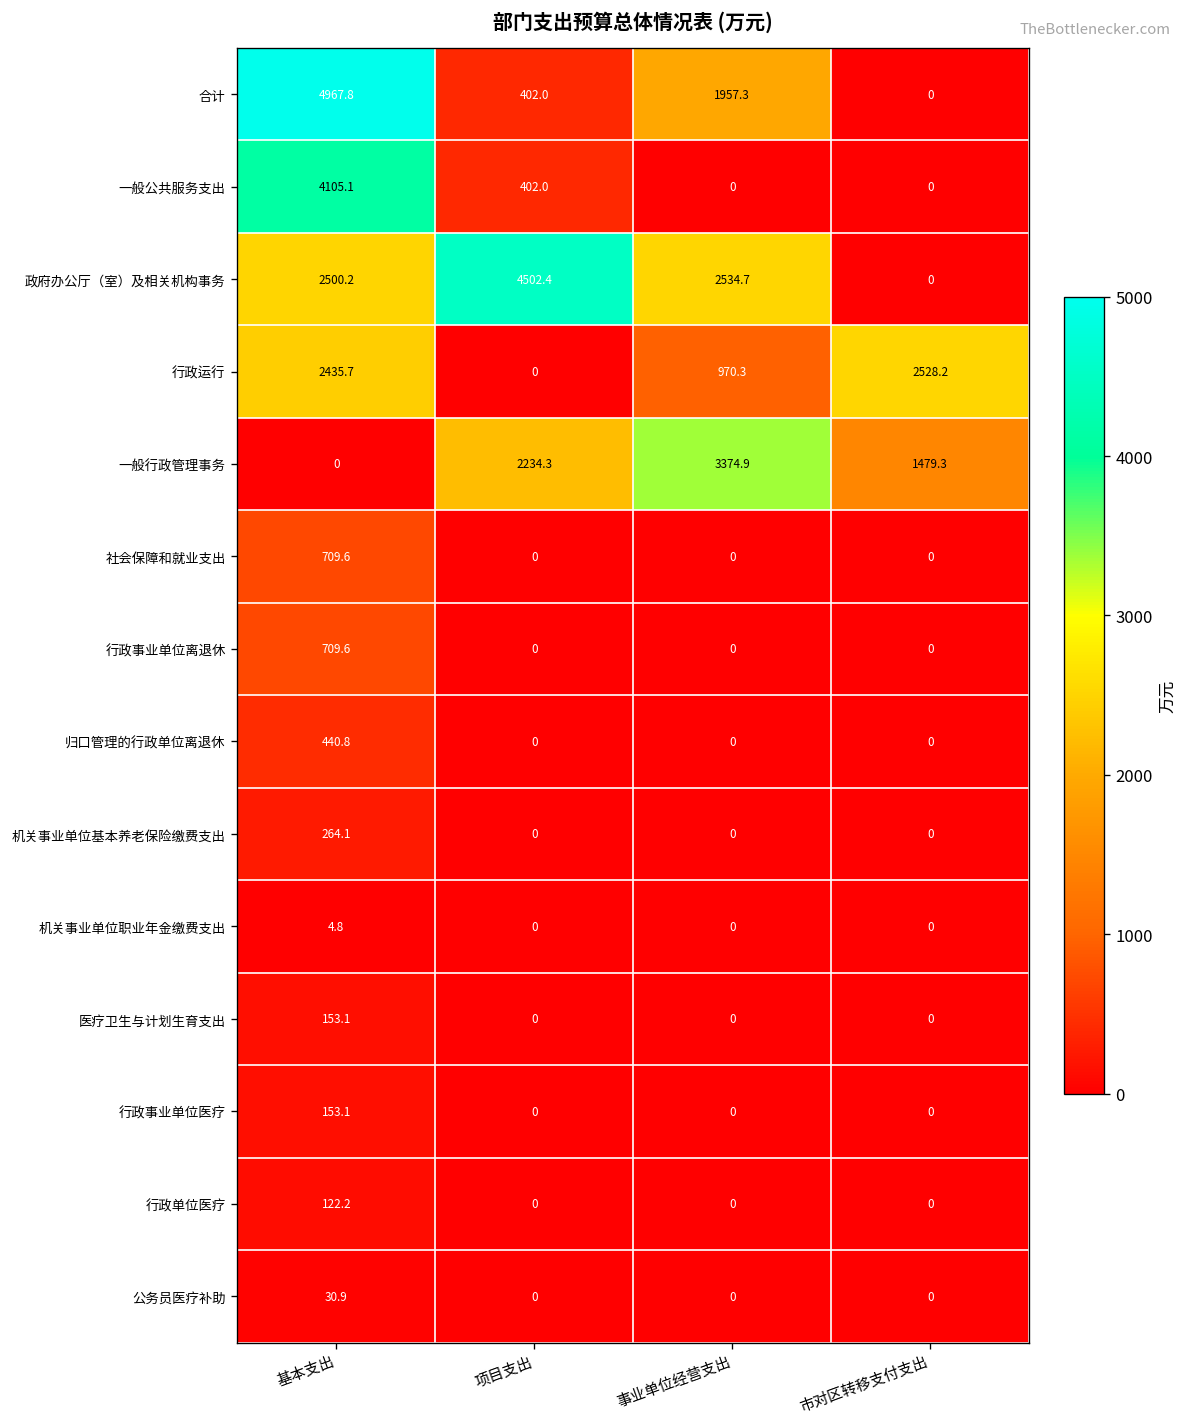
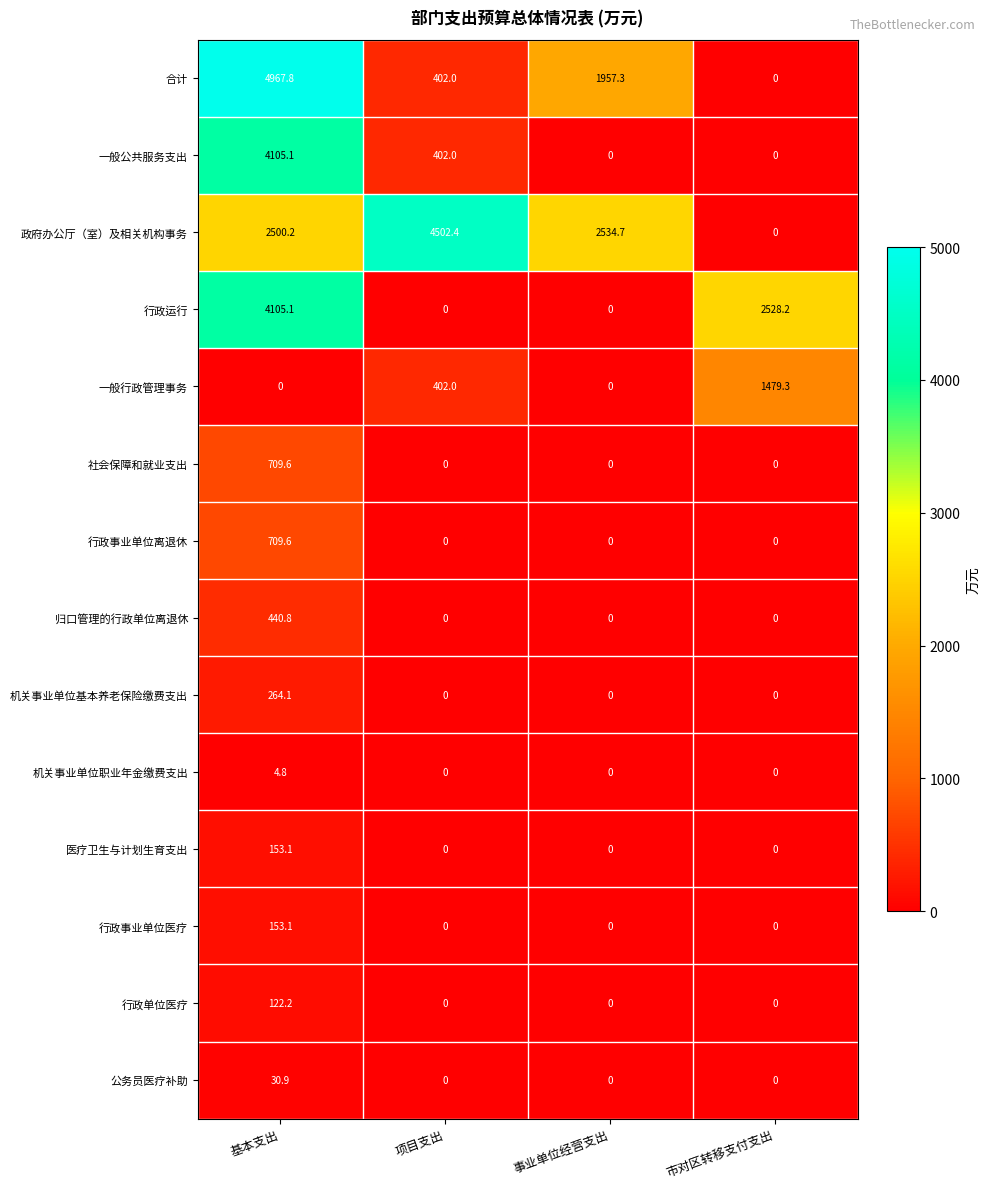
  {
    "合计": {
      "基本支出": 4967.8,
      "项目支出": 402.0,
      "事业单位经营支出": 1957.3,
      "市对区转移支付支出": 0
    },
    "一般公共服务支出": {
      "基本支出": 4105.1,
      "项目支出": 402.0,
      "事业单位经营支出": 0,
      "市对区转移支付支出": 0
    },
    "政府办公厅（室）及相关机构事务": {
      "基本支出": 2500.2,
      "项目支出": 4502.4,
      "事业单位经营支出": 2534.7,
      "市对区转移支付支出": 0
    },
    "行政运行": {
-     "基本支出": 2435.7,
+     "基本支出": 4105.1,
      "项目支出": 0,
-     "事业单位经营支出": 970.3,
+     "事业单位经营支出": 0,
      "市对区转移支付支出": 2528.2
    },
    "一般行政管理事务": {
      "基本支出": 0,
-     "项目支出": 2234.3,
-     "事业单位经营支出": 3374.9,
+     "项目支出": 402.0,
+     "事业单位经营支出": 0,
      "市对区转移支付支出": 1479.3
    },
    "社会保障和就业支出": {
      "基本支出": 709.6,
      "项目支出": 0,
      "事业单位经营支出": 0,
      "市对区转移支付支出": 0
    },
    "行政事业单位离退休": {
      "基本支出": 709.6,
      "项目支出": 0,
      "事业单位经营支出": 0,
      "市对区转移支付支出": 0
    },
    "归口管理的行政单位离退休": {
      "基本支出": 440.8,
      "项目支出": 0,
      "事业单位经营支出": 0,
      "市对区转移支付支出": 0
    },
    "机关事业单位基本养老保险缴费支出": {
      "基本支出": 264.1,
      "项目支出": 0,
      "事业单位经营支出": 0,
      "市对区转移支付支出": 0
    },
    "机关事业单位职业年金缴费支出": {
      "基本支出": 4.8,
      "项目支出": 0,
      "事业单位经营支出": 0,
      "市对区转移支付支出": 0
    },
    "医疗卫生与计划生育支出": {
      "基本支出": 153.1,
      "项目支出": 0,
      "事业单位经营支出": 0,
      "市对区转移支付支出": 0
    },
    "行政事业单位医疗": {
      "基本支出": 153.1,
      "项目支出": 0,
      "事业单位经营支出": 0,
      "市对区转移支付支出": 0
    },
    "行政单位医疗": {
      "基本支出": 122.2,
      "项目支出": 0,
      "事业单位经营支出": 0,
      "市对区转移支付支出": 0
    },
    "公务员医疗补助": {
      "基本支出": 30.9,
      "项目支出": 0,
      "事业单位经营支出": 0,
      "市对区转移支付支出": 0
    }
  }
